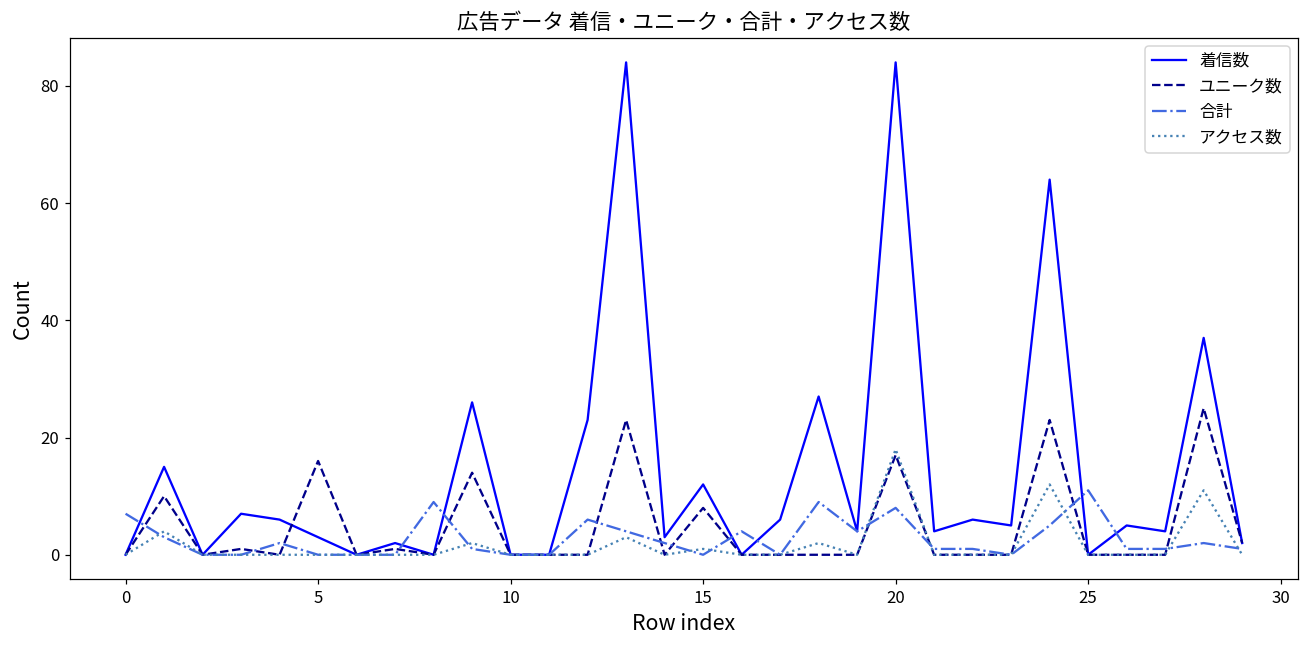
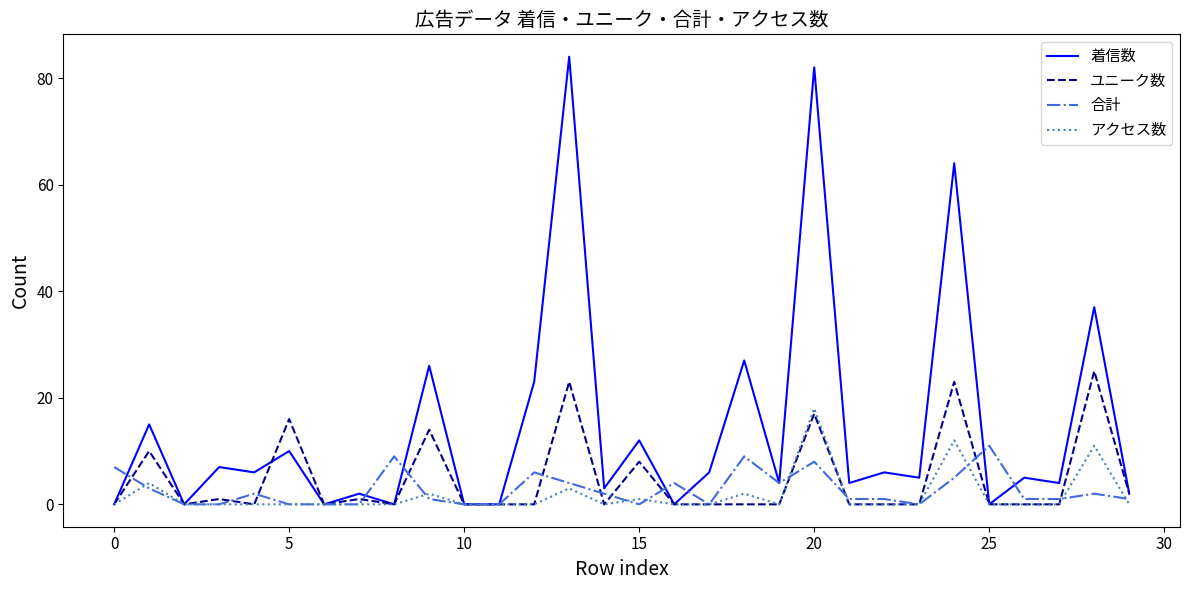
  {
    "着信数": {
-     "5": 3,
+     "5": 10,
      "15": 12,
-     "20": 84
+     "20": 82
    },
    "ユニーク数": {
      "5": 16,
      "15": 8,
      "20": 17
    }
  }
